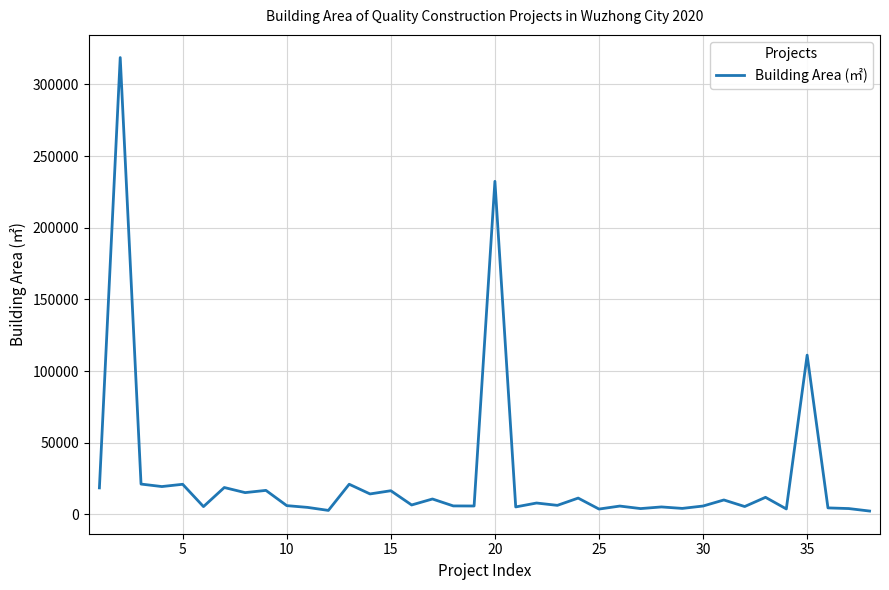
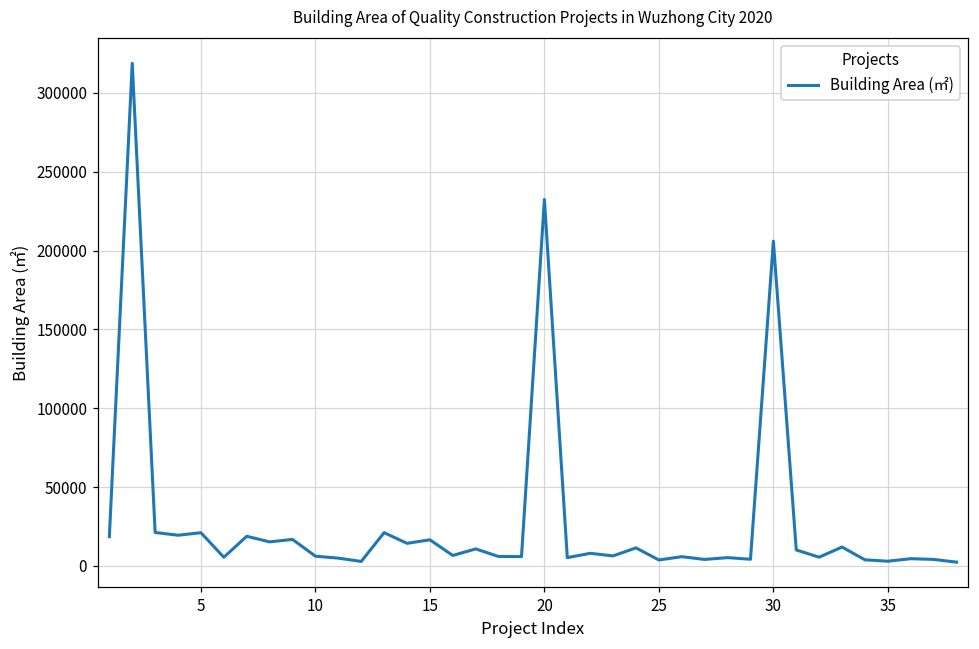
  {
    "5": 21000,
    "10": 6000,
    "15": 17000,
    "20": 232000,
    "25": 4000,
-   "30": 6000,
-   "35": 111000
+   "30": 206000,
+   "35": 3000
  }
